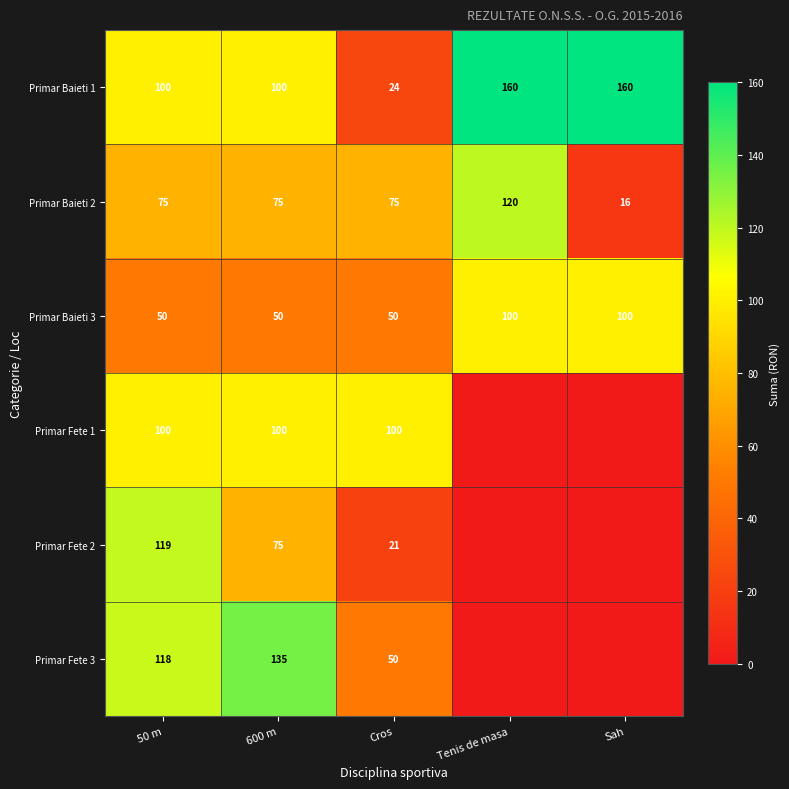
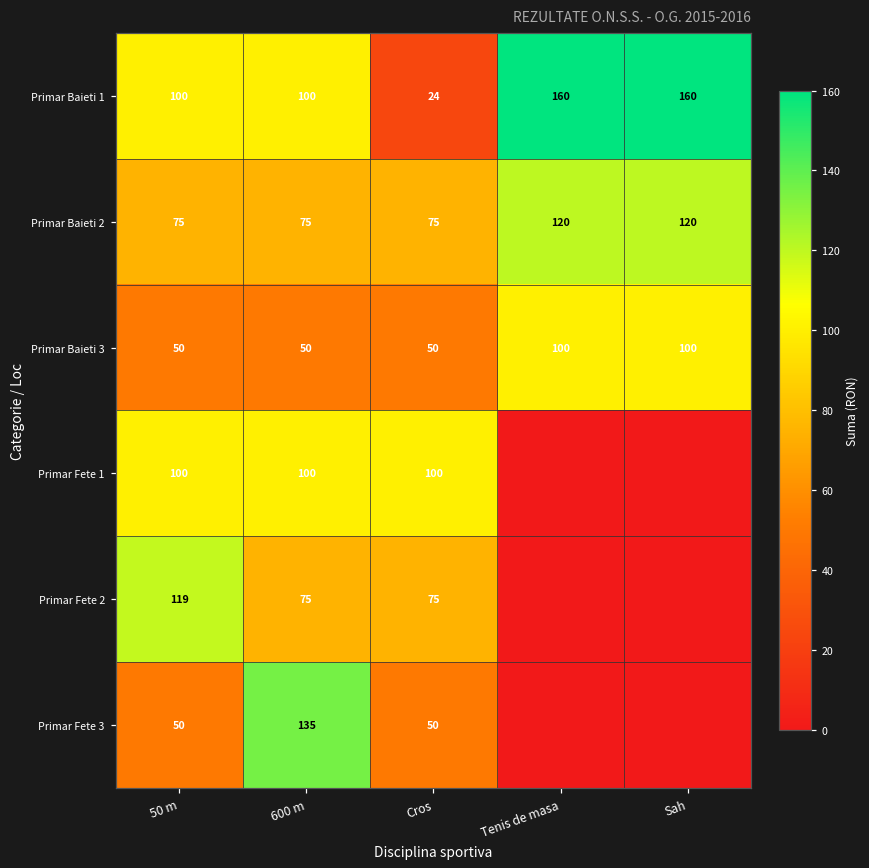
  {
    "Primar Baieti 1": {
      "50 m": 100,
      "600 m": 100,
      "Cros": 24,
      "Tenis de masa": 160,
      "Sah": 160
    },
    "Primar Baieti 2": {
      "50 m": 75,
      "600 m": 75,
      "Cros": 75,
      "Tenis de masa": 120,
-     "Sah": 16
+     "Sah": 120
    },
    "Primar Baieti 3": {
      "50 m": 50,
      "600 m": 50,
      "Cros": 50,
      "Tenis de masa": 100,
      "Sah": 100
    },
    "Primar Fete 1": {
      "50 m": 100,
      "600 m": 100,
      "Cros": 100
    },
    "Primar Fete 2": {
      "50 m": 119,
      "600 m": 75,
-     "Cros": 21
+     "Cros": 75
    },
    "Primar Fete 3": {
-     "50 m": 118,
+     "50 m": 50,
      "600 m": 135,
      "Cros": 50
    }
  }
